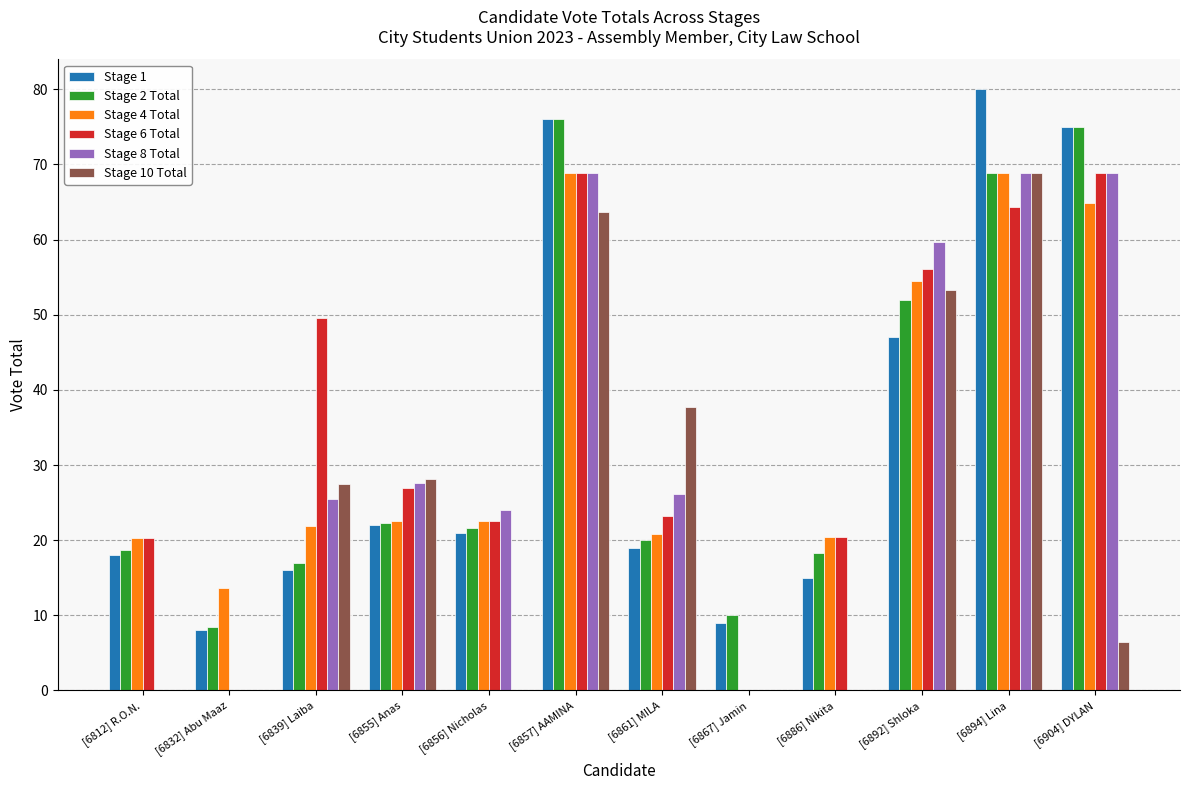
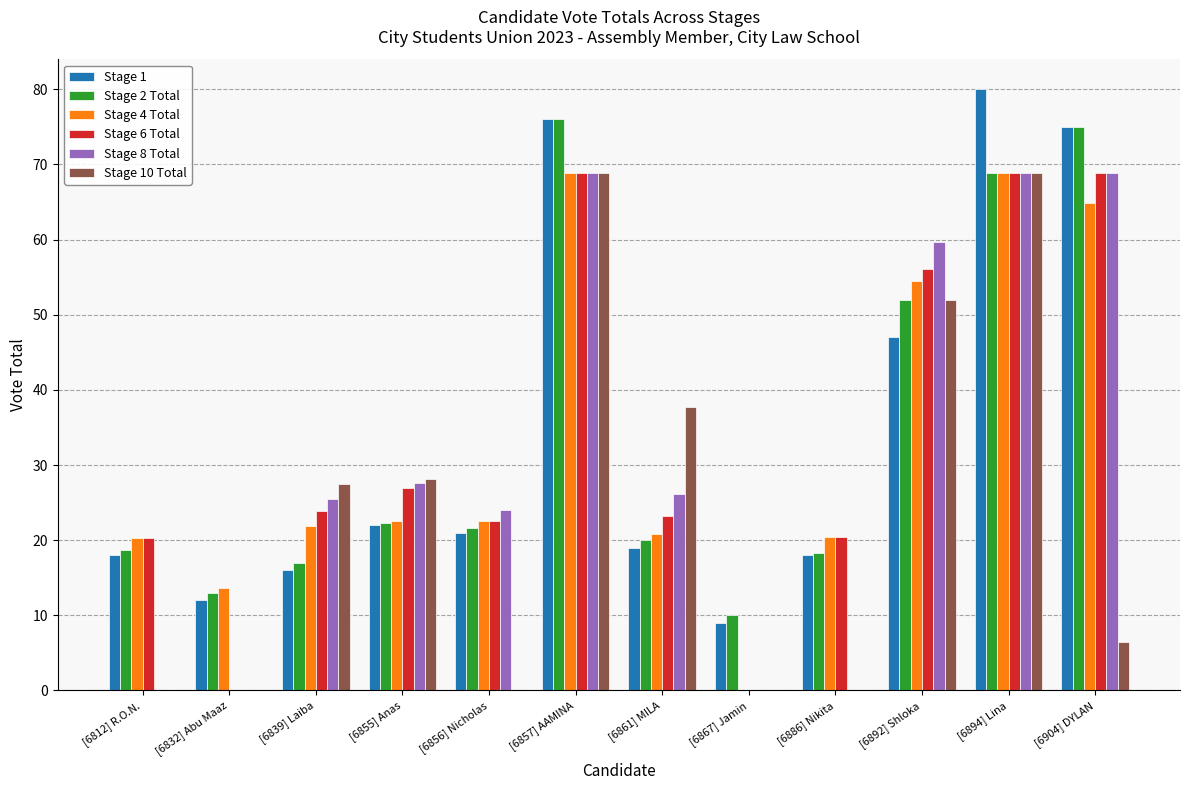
  {
    "Stage 1": {
      "[6812] R.O.N.": 18,
-     "[6832] Abu Maaz": 8,
+     "[6832] Abu Maaz": 12,
      "[6839] Laiba": 16,
      "[6855] Anas": 22,
      "[6856] Nicholas": 21,
      "[6857] AAMINA": 76,
      "[6861] MILA": 19,
      "[6867] Jamin": 9,
-     "[6886] Nikita": 15,
+     "[6886] Nikita": 18,
      "[6892] Shloka": 47,
      "[6894] Lina": 80,
      "[6904] DYLAN": 75
    },
    "Stage 2 Total": {
      "[6812] R.O.N.": 19,
-     "[6832] Abu Maaz": 8,
+     "[6832] Abu Maaz": 13,
      "[6839] Laiba": 17,
      "[6855] Anas": 22,
      "[6856] Nicholas": 22,
      "[6857] AAMINA": 76,
      "[6861] MILA": 20,
      "[6867] Jamin": 10,
      "[6886] Nikita": 18,
      "[6892] Shloka": 52,
      "[6894] Lina": 69,
      "[6904] DYLAN": 75
    },
    "Stage 4 Total": {
      "[6812] R.O.N.": 20,
      "[6832] Abu Maaz": 14,
      "[6839] Laiba": 22,
      "[6855] Anas": 23,
      "[6856] Nicholas": 23,
      "[6857] AAMINA": 69,
      "[6861] MILA": 21,
      "[6867] Jamin": 0,
      "[6886] Nikita": 20,
      "[6892] Shloka": 54,
      "[6894] Lina": 69,
      "[6904] DYLAN": 65
    },
    "Stage 6 Total": {
      "[6812] R.O.N.": 20,
      "[6832] Abu Maaz": 0,
-     "[6839] Laiba": 50,
+     "[6839] Laiba": 24,
      "[6855] Anas": 27,
      "[6856] Nicholas": 23,
      "[6857] AAMINA": 69,
      "[6861] MILA": 23,
      "[6867] Jamin": 0,
      "[6886] Nikita": 20,
      "[6892] Shloka": 56,
-     "[6894] Lina": 64,
+     "[6894] Lina": 69,
      "[6904] DYLAN": 69
    },
    "Stage 8 Total": {
      "[6812] R.O.N.": 0,
      "[6832] Abu Maaz": 0,
      "[6839] Laiba": 25,
      "[6855] Anas": 28,
      "[6856] Nicholas": 24,
      "[6857] AAMINA": 69,
      "[6861] MILA": 26,
      "[6867] Jamin": 0,
      "[6886] Nikita": 0,
      "[6892] Shloka": 60,
      "[6894] Lina": 69,
      "[6904] DYLAN": 69
    },
    "Stage 10 Total": {
      "[6812] R.O.N.": 0,
      "[6832] Abu Maaz": 0,
      "[6839] Laiba": 27,
      "[6855] Anas": 28,
      "[6856] Nicholas": 0,
-     "[6857] AAMINA": 64,
+     "[6857] AAMINA": 69,
      "[6861] MILA": 38,
      "[6867] Jamin": 0,
      "[6886] Nikita": 0,
-     "[6892] Shloka": 53,
+     "[6892] Shloka": 52,
      "[6894] Lina": 69,
      "[6904] DYLAN": 6
    }
  }
